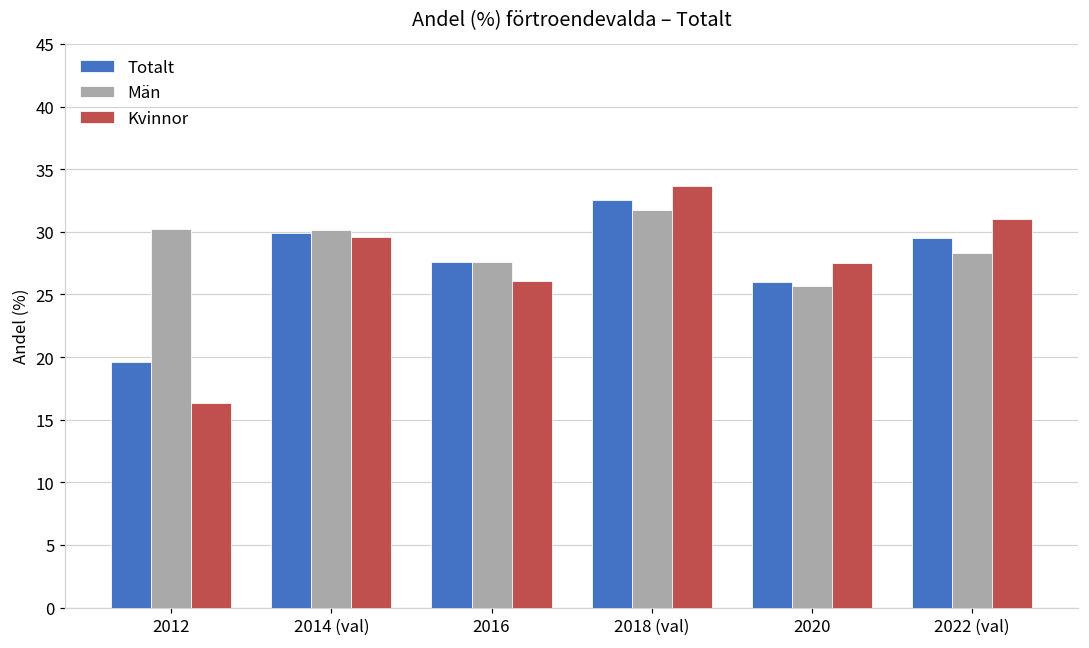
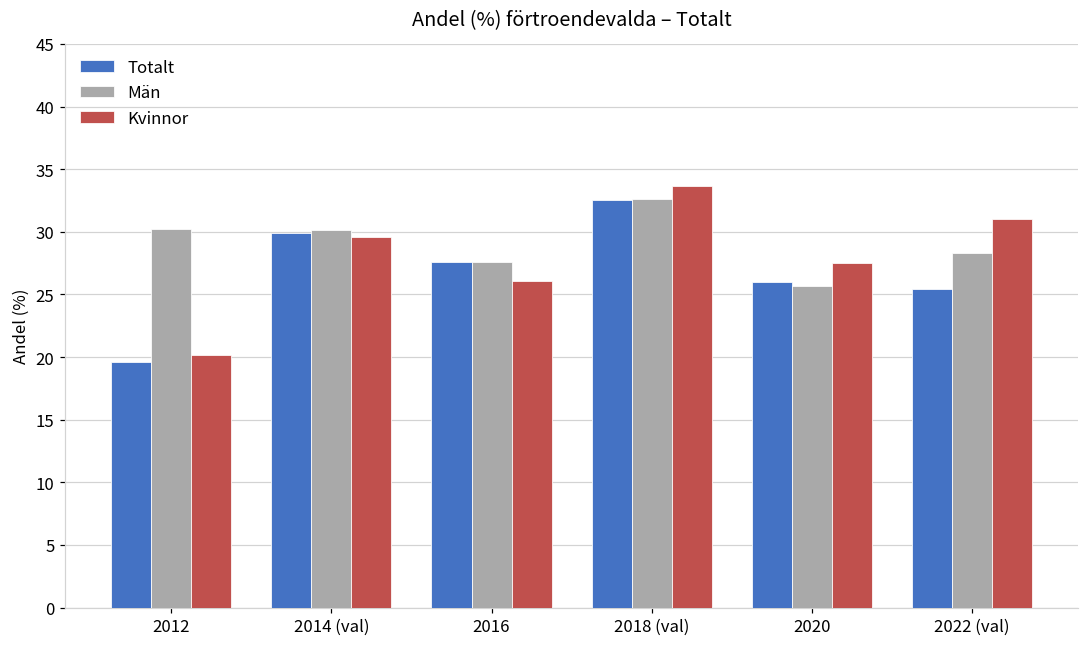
  {
    "Totalt": {
      "2012": 19.6,
      "2014 (val)": 29.9,
      "2016": 27.6,
      "2018 (val)": 32.6,
      "2020": 26.0,
-     "2022 (val)": 29.5
+     "2022 (val)": 25.5
    },
    "Män": {
      "2012": 30.2,
      "2014 (val)": 30.1,
      "2016": 27.6,
-     "2018 (val)": 31.7,
+     "2018 (val)": 32.7,
      "2020": 25.7,
      "2022 (val)": 28.3
    },
    "Kvinnor": {
-     "2012": 16.4,
+     "2012": 20.1,
      "2014 (val)": 29.6,
      "2016": 26.1,
      "2018 (val)": 33.6,
      "2020": 27.5,
      "2022 (val)": 31.0
    }
  }
